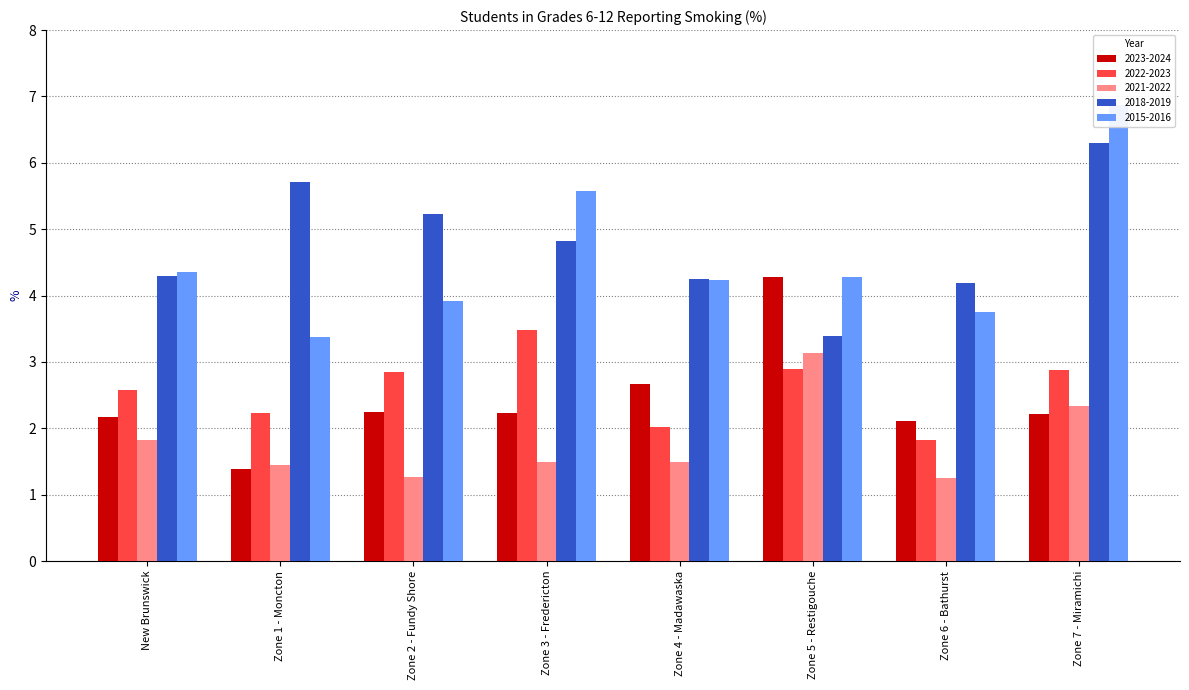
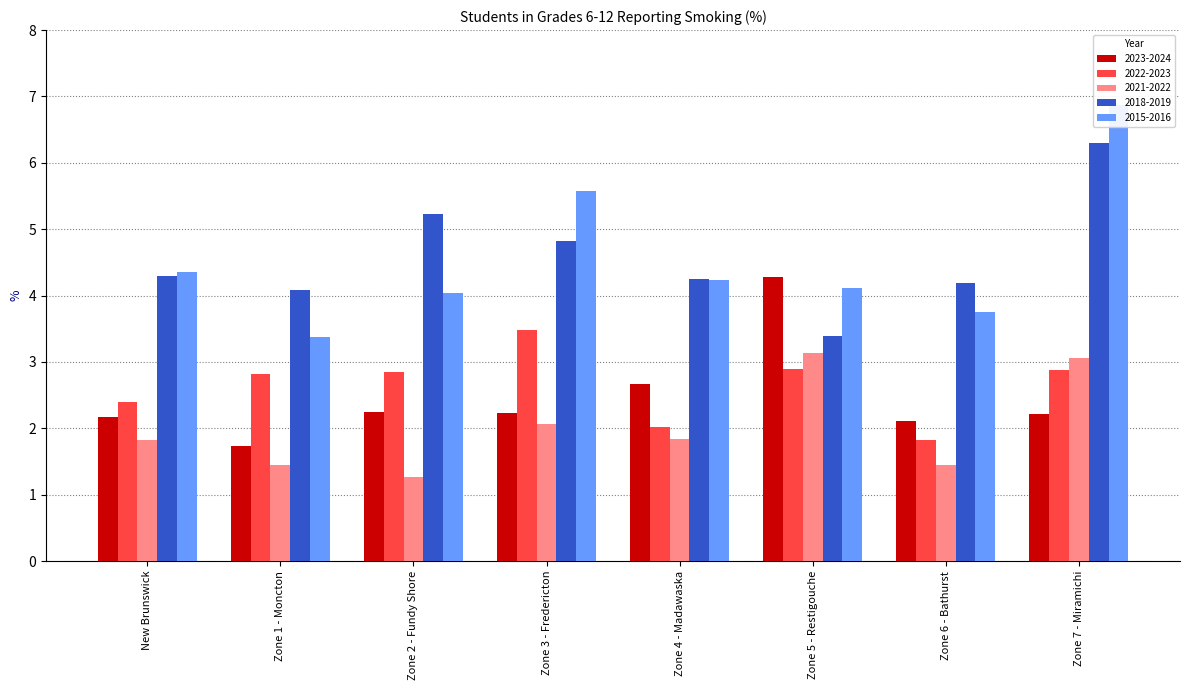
  {
    "2023-2024": {
      "New Brunswick": 2.2,
-     "Zone 1 - Moncton": 1.4,
+     "Zone 1 - Moncton": 1.7,
      "Zone 2 - Fundy Shore": 2.2,
      "Zone 3 - Fredericton": 2.2,
      "Zone 4 - Madawaska": 2.7,
      "Zone 5 - Restigouche": 4.3,
      "Zone 6 - Bathurst": 2.1,
      "Zone 7 - Miramichi": 2.2
    },
    "2022-2023": {
-     "New Brunswick": 2.6,
-     "Zone 1 - Moncton": 2.2,
+     "New Brunswick": 2.4,
+     "Zone 1 - Moncton": 2.8,
      "Zone 2 - Fundy Shore": 2.9,
      "Zone 3 - Fredericton": 3.5,
      "Zone 4 - Madawaska": 2.0,
      "Zone 5 - Restigouche": 2.9,
      "Zone 6 - Bathurst": 1.8,
      "Zone 7 - Miramichi": 2.9
    },
    "2021-2022": {
      "New Brunswick": 1.8,
      "Zone 1 - Moncton": 1.5,
      "Zone 2 - Fundy Shore": 1.3,
-     "Zone 3 - Fredericton": 1.5,
-     "Zone 4 - Madawaska": 1.5,
+     "Zone 3 - Fredericton": 2.1,
+     "Zone 4 - Madawaska": 1.8,
      "Zone 5 - Restigouche": 3.1,
-     "Zone 6 - Bathurst": 1.3,
-     "Zone 7 - Miramichi": 2.3
+     "Zone 6 - Bathurst": 1.4,
+     "Zone 7 - Miramichi": 3.1
    },
    "2018-2019": {
      "New Brunswick": 4.3,
-     "Zone 1 - Moncton": 5.7,
+     "Zone 1 - Moncton": 4.1,
      "Zone 2 - Fundy Shore": 5.2,
      "Zone 3 - Fredericton": 4.8,
      "Zone 4 - Madawaska": 4.2,
      "Zone 5 - Restigouche": 3.4,
      "Zone 6 - Bathurst": 4.2,
      "Zone 7 - Miramichi": 6.3
    },
    "2015-2016": {
      "New Brunswick": 4.4,
      "Zone 1 - Moncton": 3.4,
-     "Zone 2 - Fundy Shore": 3.9,
+     "Zone 2 - Fundy Shore": 4.0,
      "Zone 3 - Fredericton": 5.6,
      "Zone 4 - Madawaska": 4.2,
-     "Zone 5 - Restigouche": 4.3,
+     "Zone 5 - Restigouche": 4.1,
      "Zone 6 - Bathurst": 3.8
    }
  }
